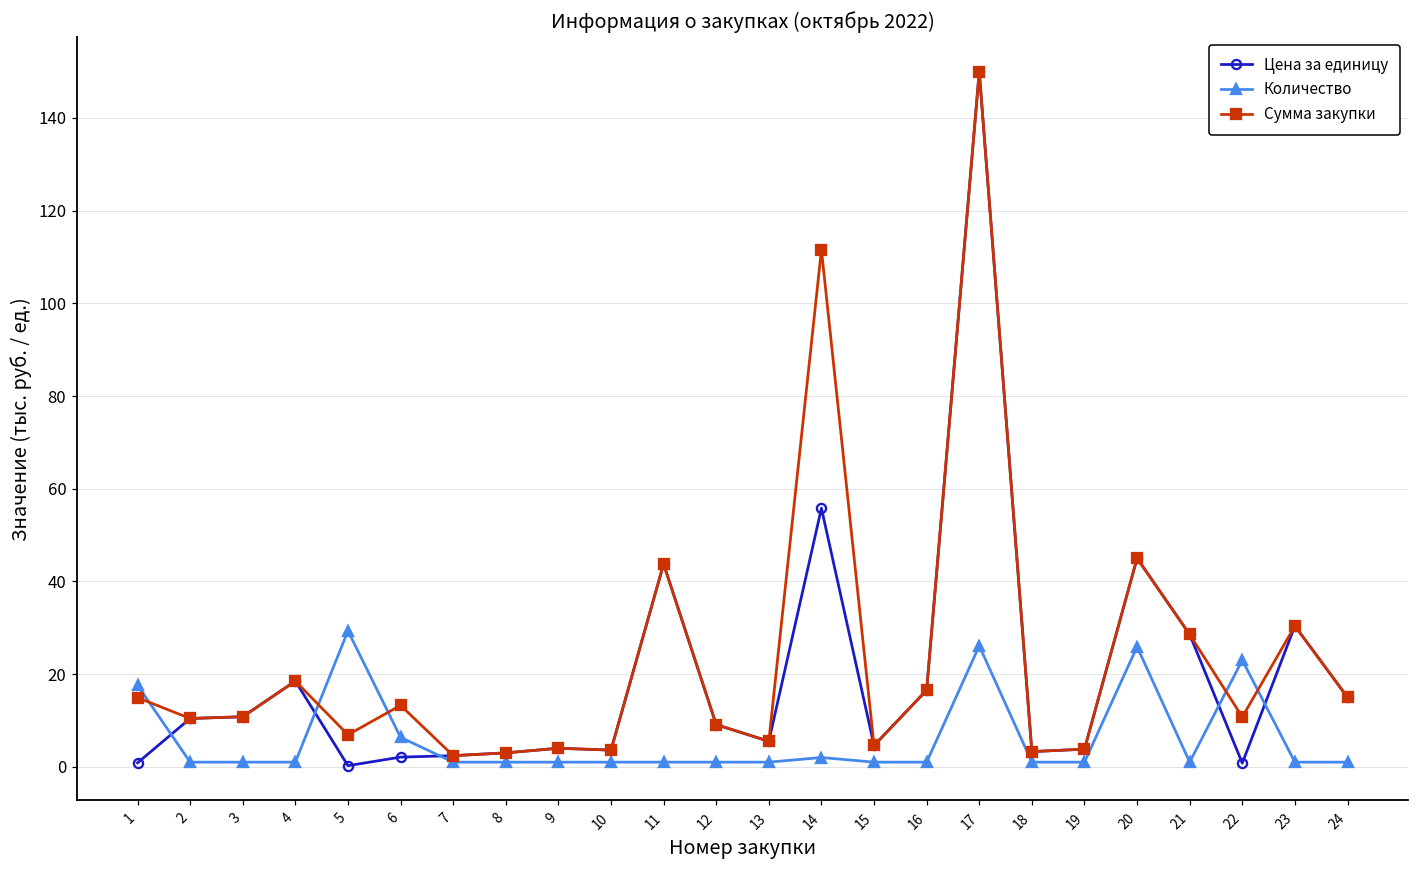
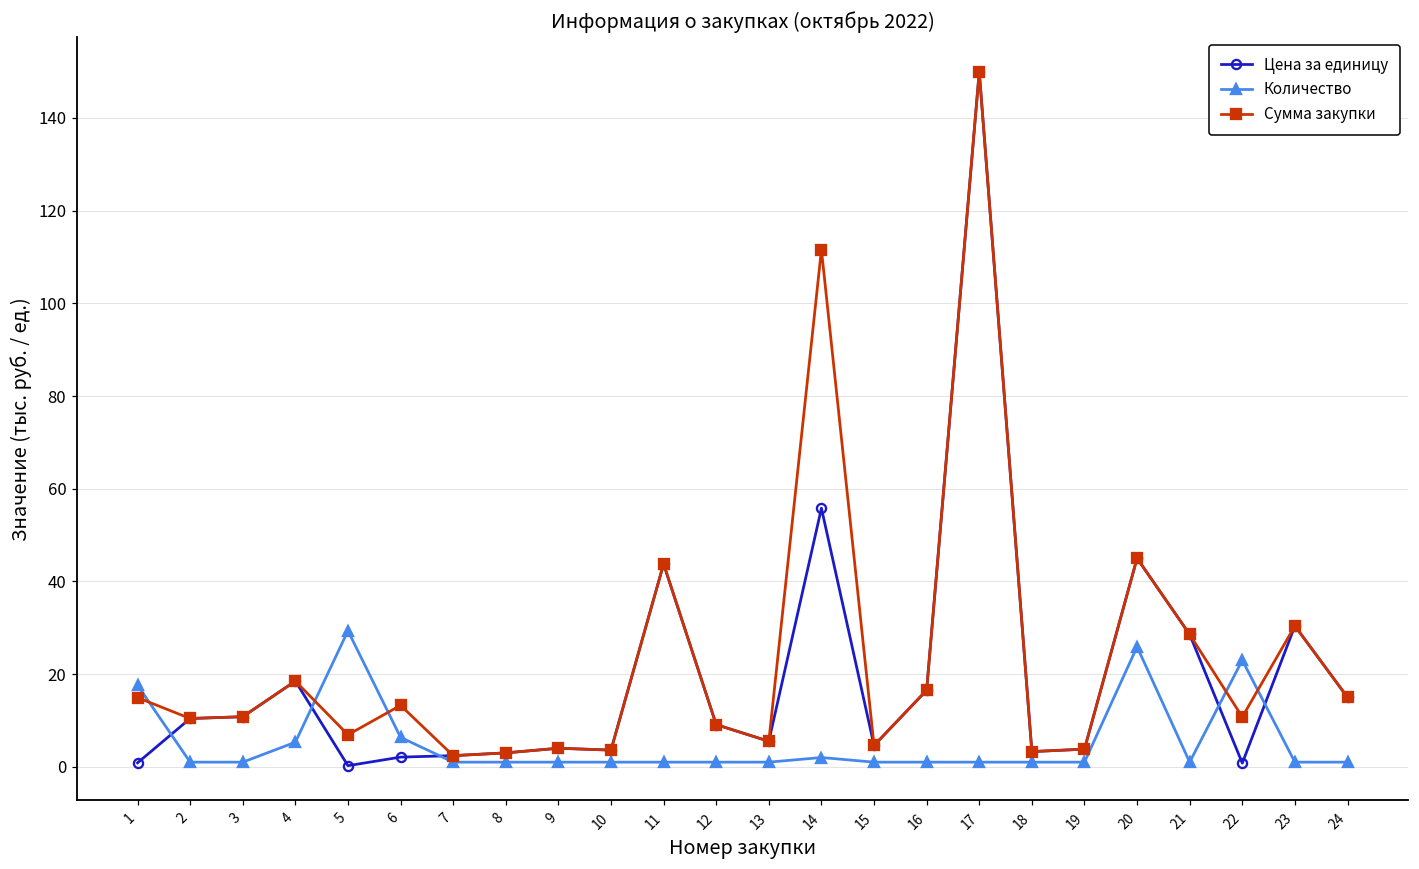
  {
    "Цена за единицу": {
      "1": 1,
      "5": 0,
      "6": 2,
      "14": 56,
      "22": 1
    },
    "Количество": {
      "1": 18,
      "2": 1,
      "3": 1,
-     "4": 1,
+     "4": 5,
      "5": 29,
      "6": 6,
      "7": 1,
      "8": 1,
      "9": 1,
      "10": 1,
      "11": 1,
      "12": 1,
      "13": 1,
      "14": 2,
      "15": 1,
      "16": 1,
-     "17": 26,
+     "17": 1,
      "18": 1,
      "19": 1,
      "20": 26,
      "21": 1,
      "22": 23,
      "23": 1,
      "24": 1
    },
    "Сумма закупки": {
      "1": 15,
      "5": 7,
      "6": 13,
      "14": 112,
      "22": 11
    }
  }
